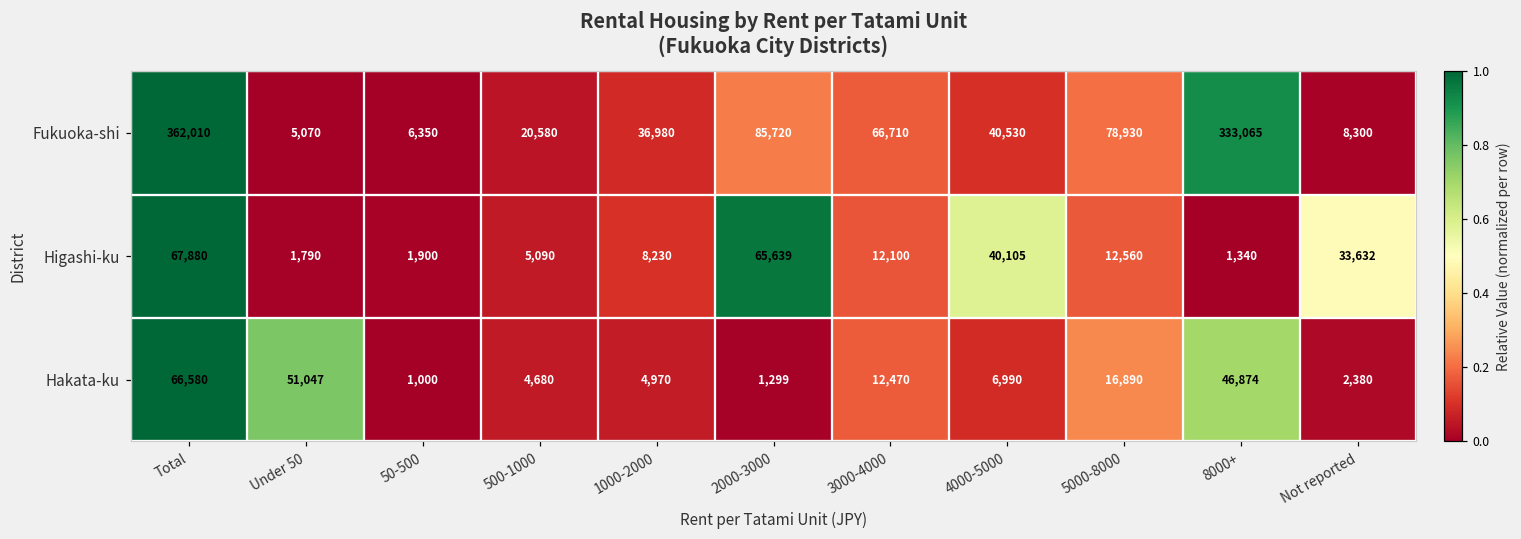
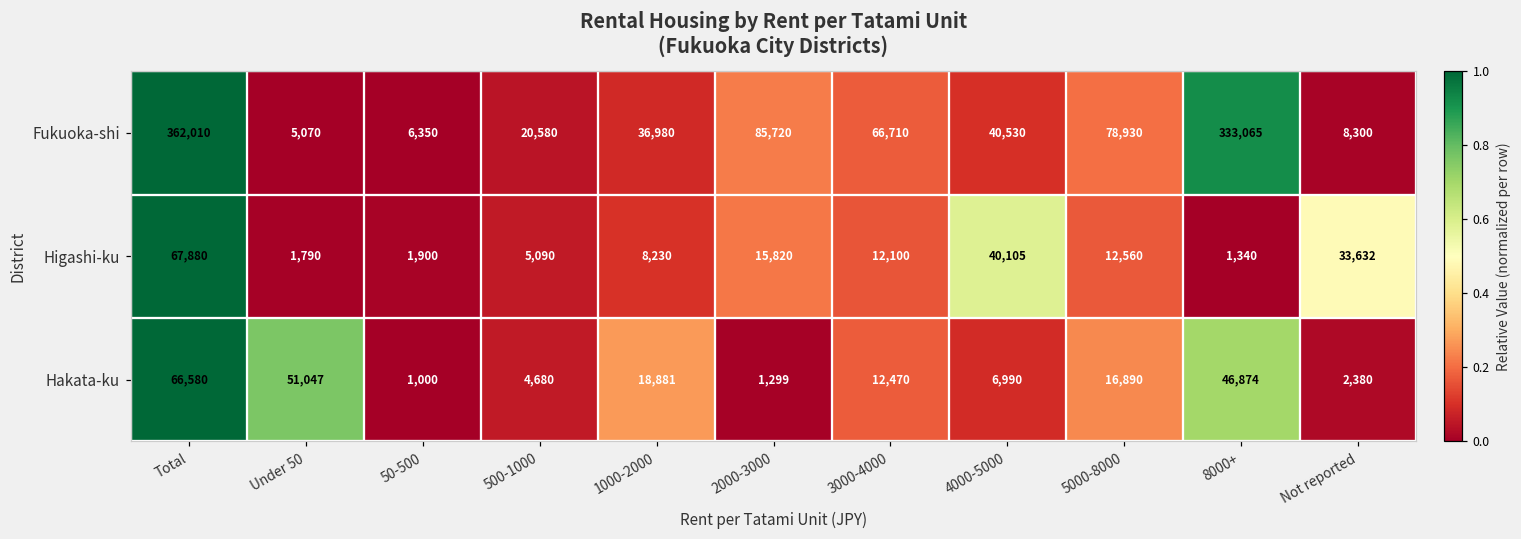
  {
    "Fukuoka-shi": {
      "Total": "362,010",
      "Under 50": "5,070",
      "50-500": "6,350",
      "500-1000": "20,580",
      "1000-2000": "36,980",
      "2000-3000": "85,720",
      "3000-4000": "66,710",
      "4000-5000": "40,530",
      "5000-8000": "78,930",
      "8000+": "333,065",
      "Not reported": "8,300"
    },
    "Higashi-ku": {
      "Total": "67,880",
      "Under 50": "1,790",
      "50-500": "1,900",
      "500-1000": "5,090",
      "1000-2000": "8,230",
-     "2000-3000": "65,639",
+     "2000-3000": "15,820",
      "3000-4000": "12,100",
      "4000-5000": "40,105",
      "5000-8000": "12,560",
      "8000+": "1,340",
      "Not reported": "33,632"
    },
    "Hakata-ku": {
      "Total": "66,580",
      "Under 50": "51,047",
      "50-500": "1,000",
      "500-1000": "4,680",
-     "1000-2000": "4,970",
+     "1000-2000": "18,881",
      "2000-3000": "1,299",
      "3000-4000": "12,470",
      "4000-5000": "6,990",
      "5000-8000": "16,890",
      "8000+": "46,874",
      "Not reported": "2,380"
    }
  }
